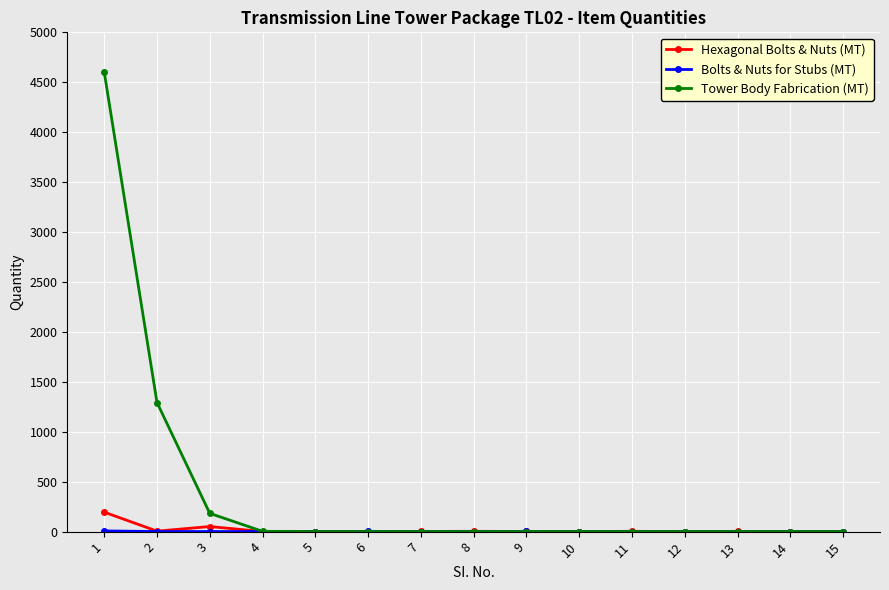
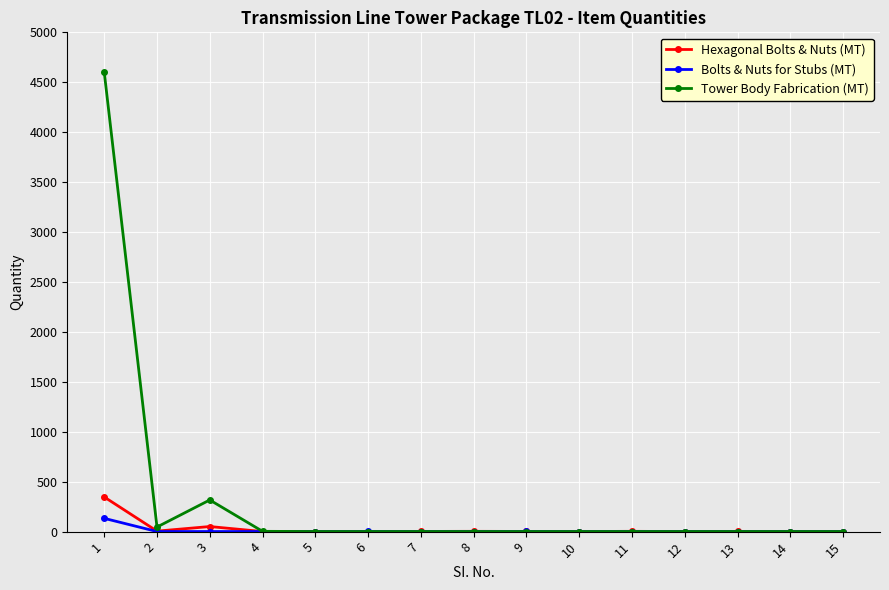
  {
    "Hexagonal Bolts & Nuts (MT)": {
-     "1": 200,
+     "1": 300,
      "3": 100
    },
    "Bolts & Nuts for Stubs (MT)": {
-     "1": 0,
+     "1": 100,
      "3": 0
    },
    "Tower Body Fabrication (MT)": {
      "1": 4600,
-     "2": 1300,
-     "3": 200
+     "2": 0,
+     "3": 300
    }
  }
